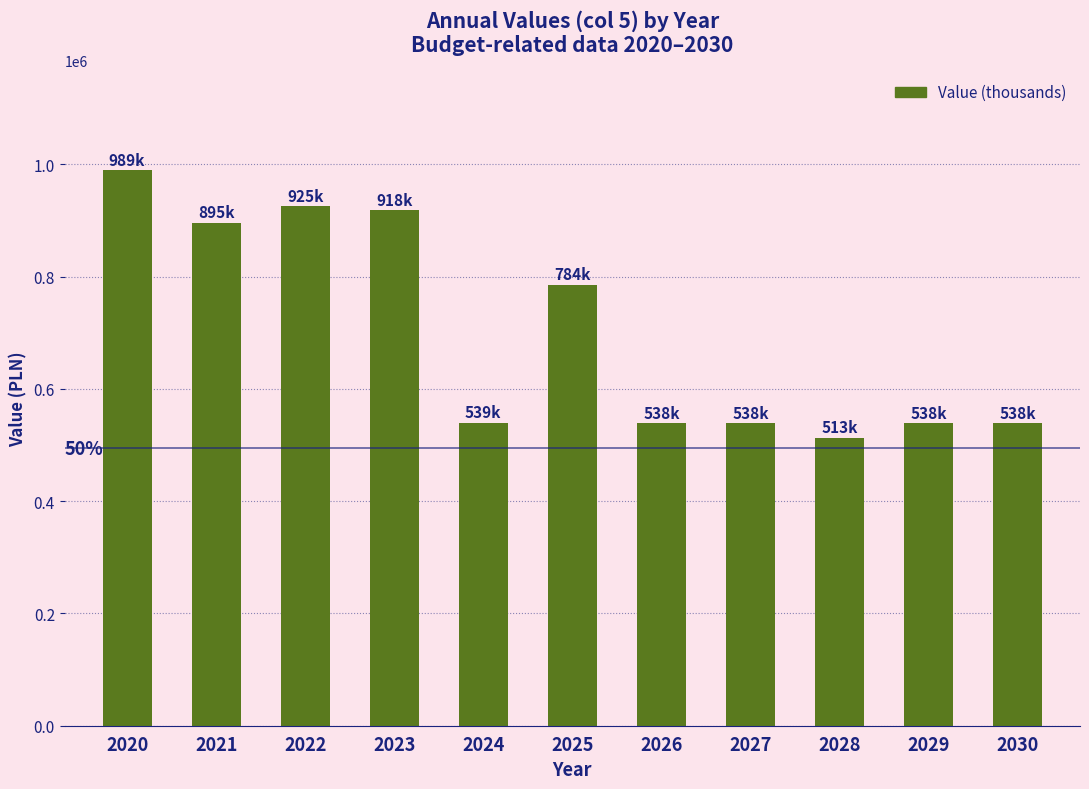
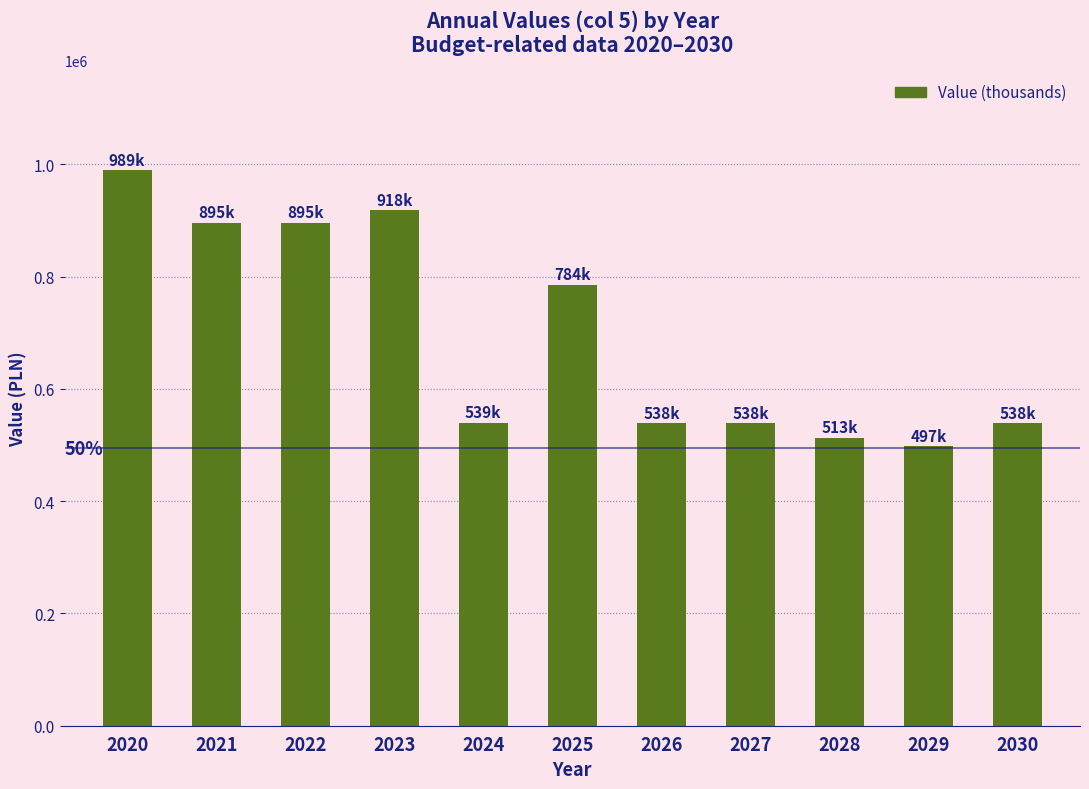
  {
    "2020": "989k",
    "2021": "895k",
-   "2022": "925k",
+   "2022": "895k",
    "2023": "918k",
    "2024": "539k",
    "2025": "784k",
    "2026": "538k",
    "2027": "538k",
    "2028": "513k",
-   "2029": "538k",
+   "2029": "497k",
    "2030": "538k"
  }
